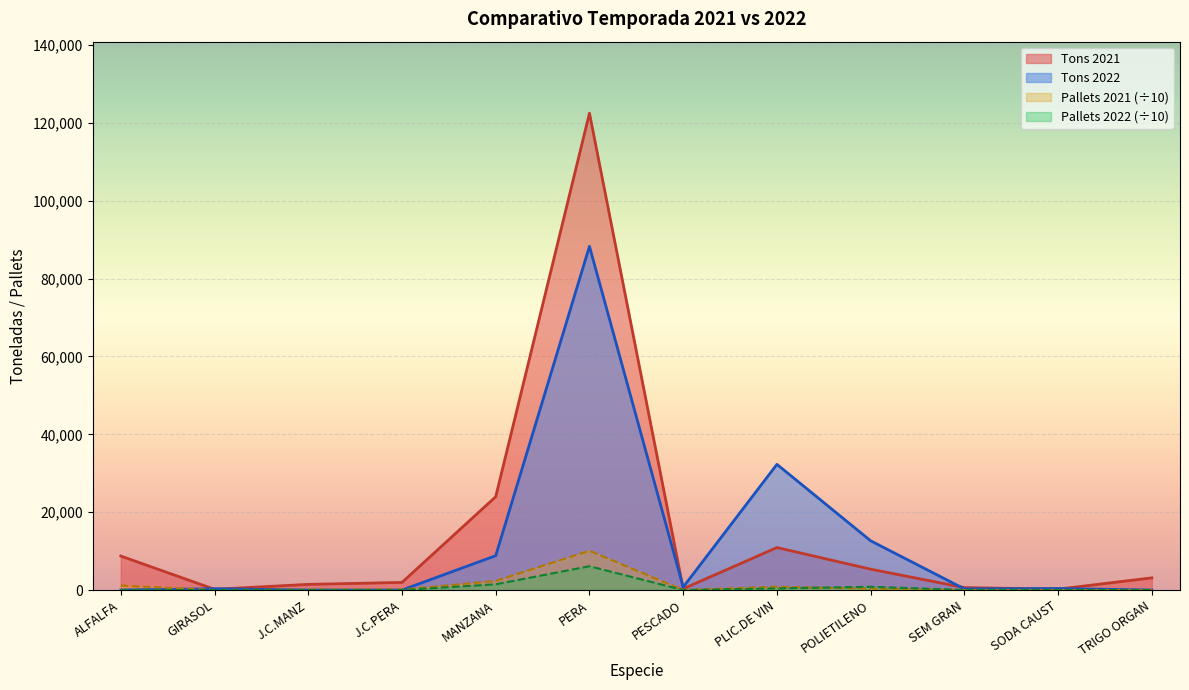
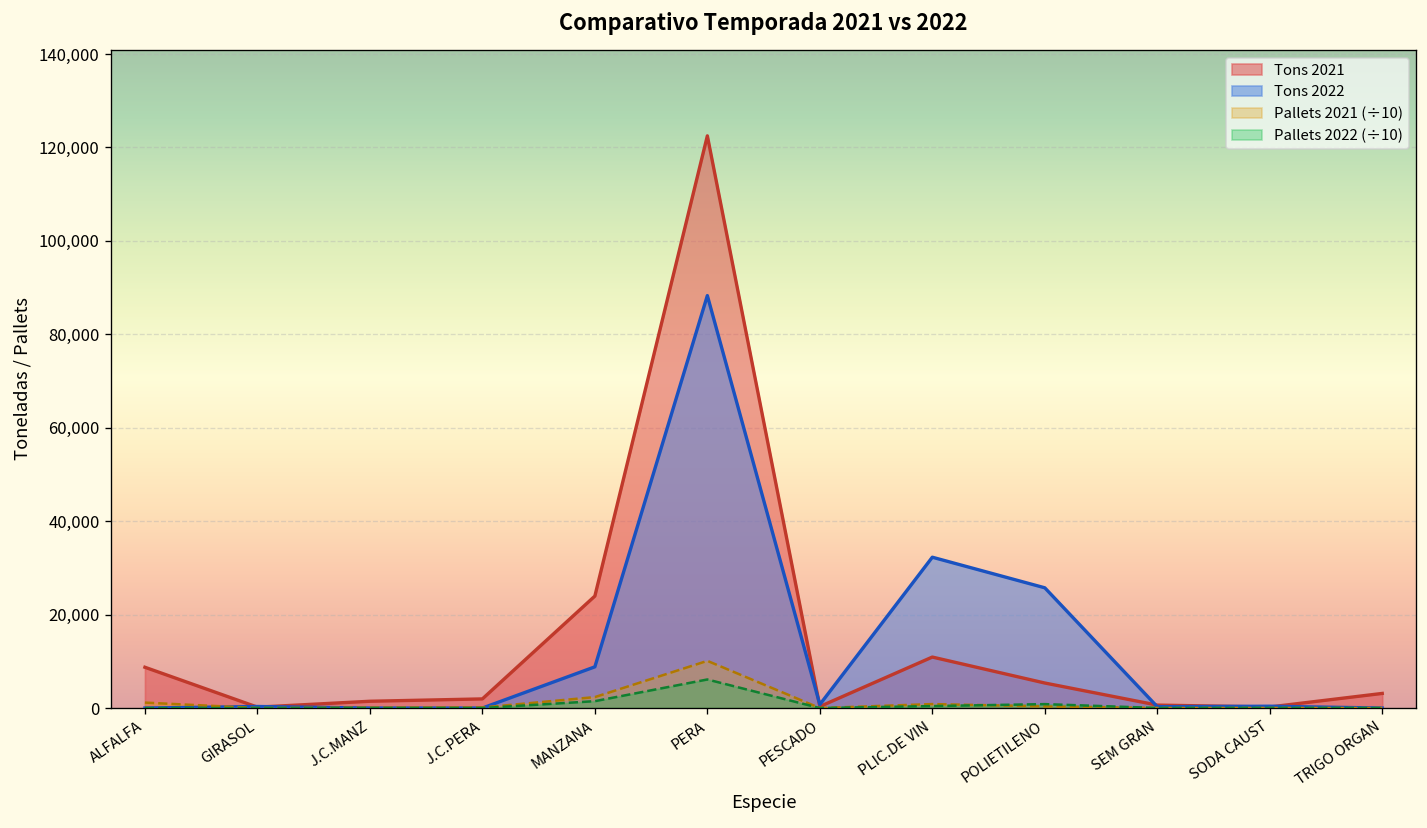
  {
    "Tons 2021": {
      "ALFALFA": "9,000",
      "J.C.MANZ": "1,000",
      "J.C.PERA": "2,000",
      "MANZANA": "24,000",
      "PERA": "122,000",
      "PLIC.DE VIN": "11,000",
      "POLIETILENO": "5,000",
      "TRIGO ORGAN": "3,000"
    },
    "Tons 2022": {
      "MANZANA": "9,000",
      "PERA": "88,000",
      "PLIC.DE VIN": "32,000",
-     "POLIETILENO": "13,000"
+     "POLIETILENO": "26,000"
    },
    "Pallets 2021 (÷10)": {
      "ALFALFA": "1,000",
      "MANZANA": "2,000",
      "PERA": "10,000"
    },
    "Pallets 2022 (÷10)": {
      "MANZANA": "1,000",
      "PERA": "6,000"
    }
  }
